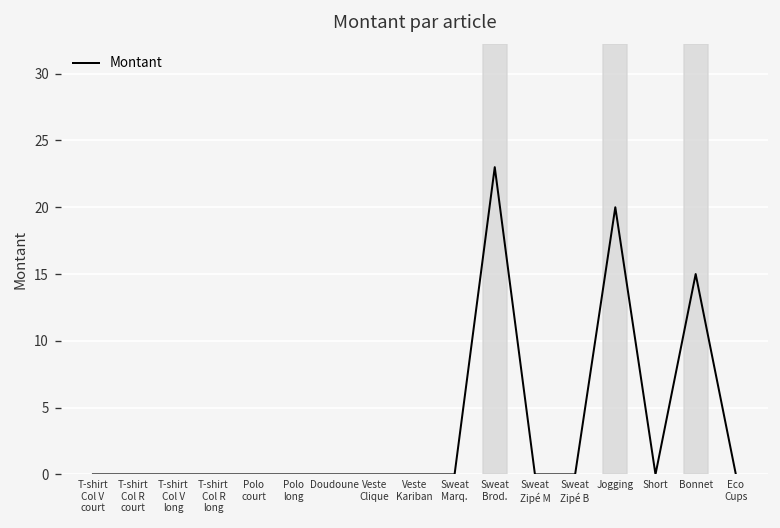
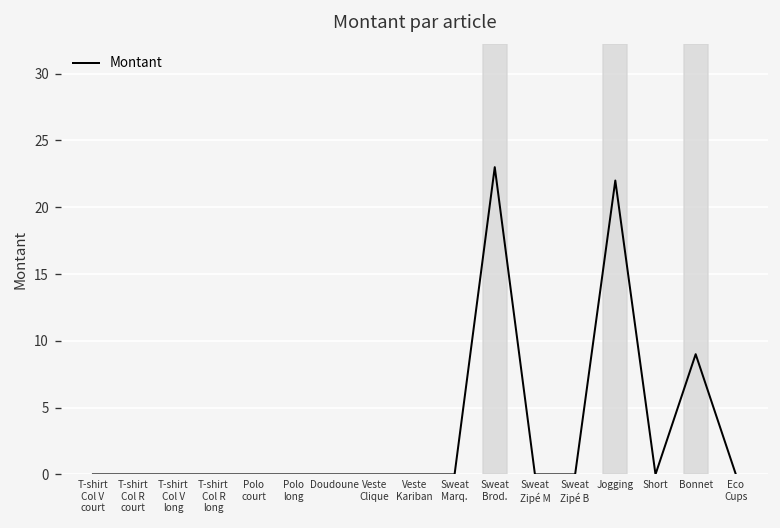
  {
    "T-shirt Col V court": 0,
    "T-shirt Col R court": 0,
    "T-shirt Col V long": 0,
    "T-shirt Col R long": 0,
    "Polo court": 0,
    "Polo long": 0,
    "Doudoune": 0,
    "Veste Clique": 0,
    "Veste Kariban": 0,
    "Sweat Marq.": 0,
    "Sweat Brod.": 23,
    "Sweat Zipé M": 0,
    "Sweat Zipé B": 0,
-   "Jogging": 20,
+   "Jogging": 22,
    "Short": 0,
-   "Bonnet": 15,
+   "Bonnet": 9,
    "Eco Cups": 0
  }
